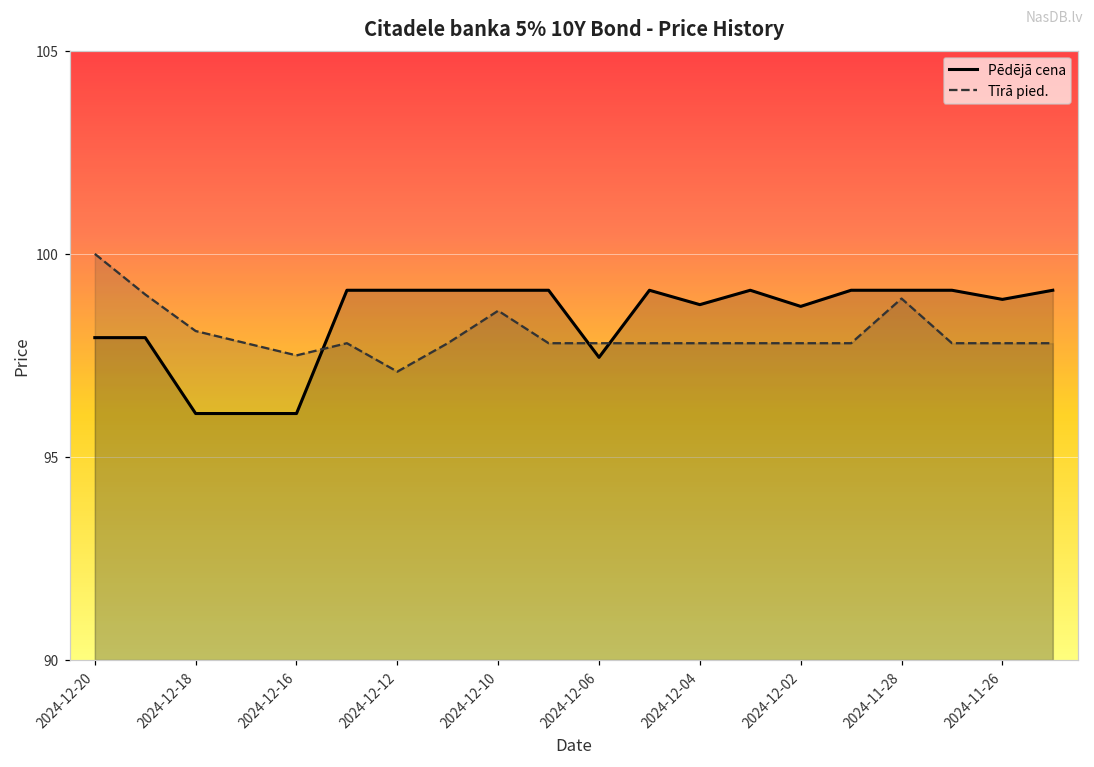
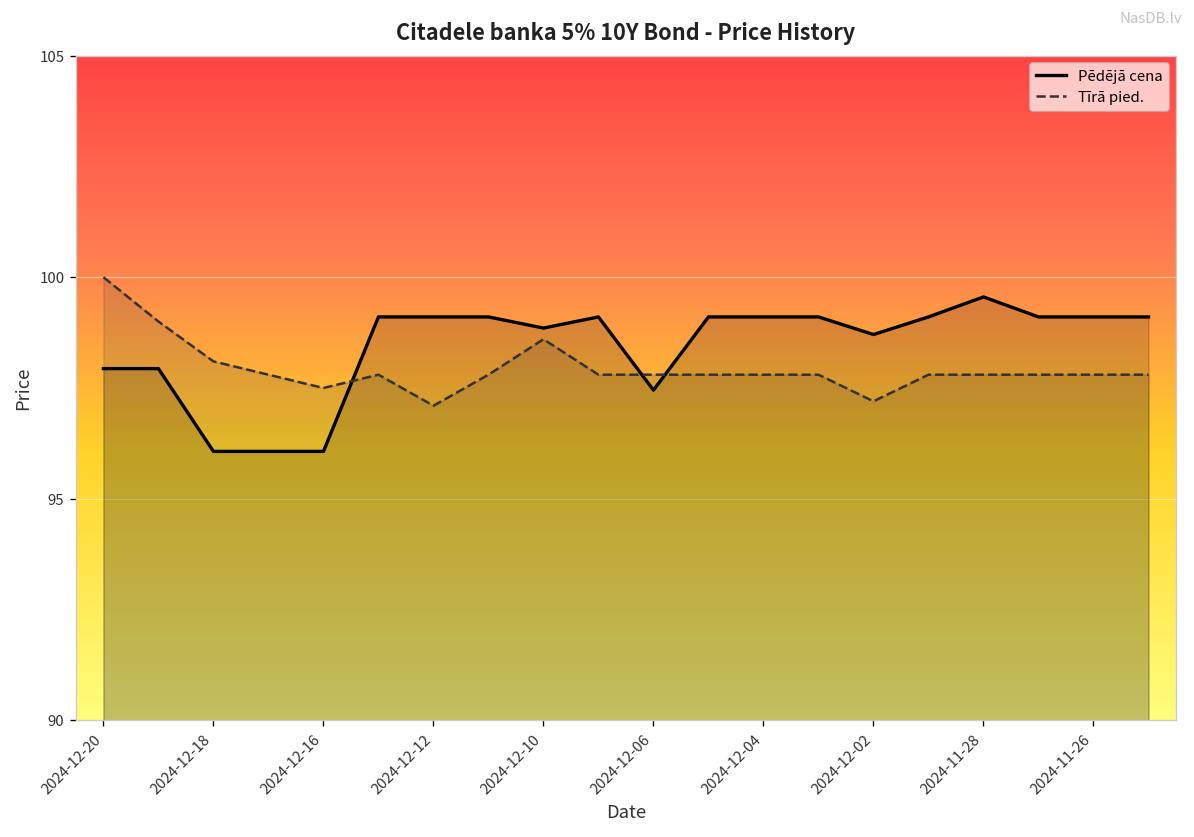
  {
    "Pēdējā cena": {
      "2024-12-20": 97.9,
      "2024-12-18": 96.1,
      "2024-12-16": 96.1,
      "2024-12-12": 99.1,
-     "2024-12-10": 99.1,
+     "2024-12-10": 98.9,
      "2024-12-06": 97.5,
-     "2024-12-04": 98.7,
+     "2024-12-04": 99.1,
      "2024-12-02": 98.7,
-     "2024-11-28": 99.1,
-     "2024-11-26": 98.9
+     "2024-11-28": 99.6,
+     "2024-11-26": 99.1
    },
    "Tīrā pied.": {
      "2024-12-20": 100.0,
      "2024-12-18": 98.1,
      "2024-12-16": 97.5,
      "2024-12-12": 97.1,
      "2024-12-10": 98.6,
      "2024-12-06": 97.8,
      "2024-12-04": 97.8,
-     "2024-12-02": 97.8,
-     "2024-11-28": 98.9,
+     "2024-12-02": 97.2,
+     "2024-11-28": 97.8,
      "2024-11-26": 97.8
    }
  }
